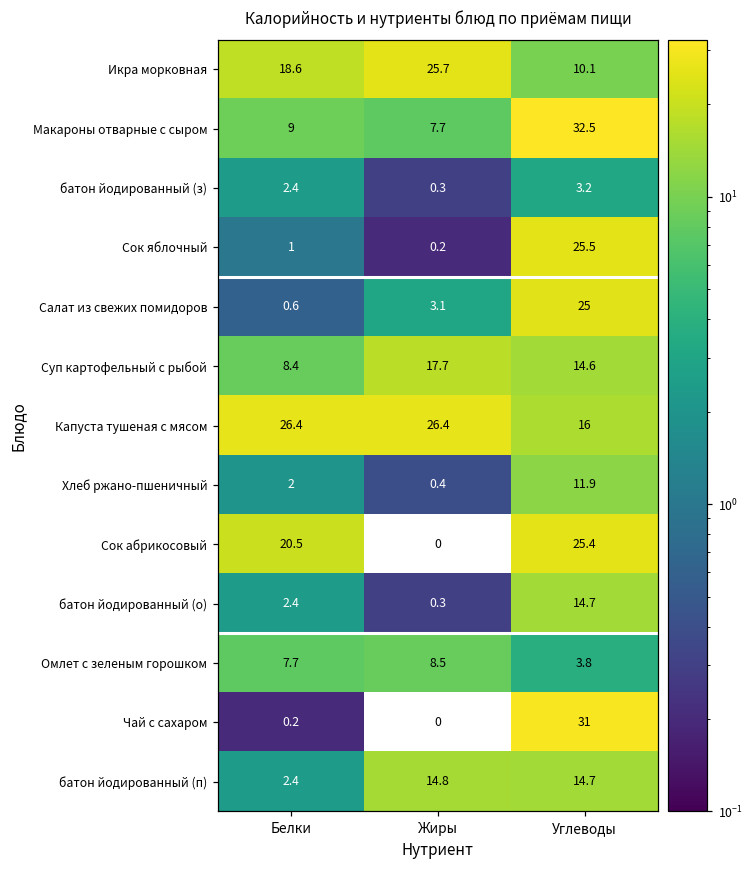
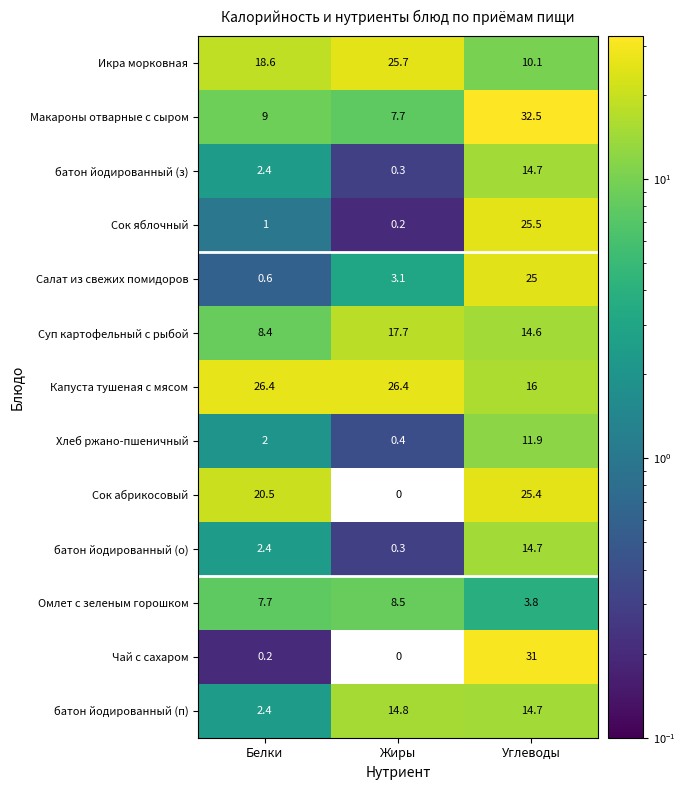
  {
    "Икра морковная": {
      "Белки": 18.6,
      "Жиры": 25.7,
      "Углеводы": 10.1
    },
    "Макароны отварные с сыром": {
      "Белки": 9,
      "Жиры": 7.7,
      "Углеводы": 32.5
    },
    "батон йодированный (з)": {
      "Белки": 2.4,
      "Жиры": 0.3,
-     "Углеводы": 3.2
+     "Углеводы": 14.7
    },
    "Сок яблочный": {
      "Белки": 1,
      "Жиры": 0.2,
      "Углеводы": 25.5
    },
    "Салат из свежих помидоров": {
      "Белки": 0.6,
      "Жиры": 3.1,
      "Углеводы": 25
    },
    "Суп картофельный с рыбой": {
      "Белки": 8.4,
      "Жиры": 17.7,
      "Углеводы": 14.6
    },
    "Капуста тушеная с мясом": {
      "Белки": 26.4,
      "Жиры": 26.4,
      "Углеводы": 16
    },
    "Хлеб ржано-пшеничный": {
      "Белки": 2,
      "Жиры": 0.4,
      "Углеводы": 11.9
    },
    "Сок абрикосовый": {
      "Белки": 20.5,
      "Жиры": 0,
      "Углеводы": 25.4
    },
    "батон йодированный (о)": {
      "Белки": 2.4,
      "Жиры": 0.3,
      "Углеводы": 14.7
    },
    "Омлет с зеленым горошком": {
      "Белки": 7.7,
      "Жиры": 8.5,
      "Углеводы": 3.8
    },
    "Чай с сахаром": {
      "Белки": 0.2,
      "Жиры": 0,
      "Углеводы": 31
    },
    "батон йодированный (п)": {
      "Белки": 2.4,
      "Жиры": 14.8,
      "Углеводы": 14.7
    }
  }
